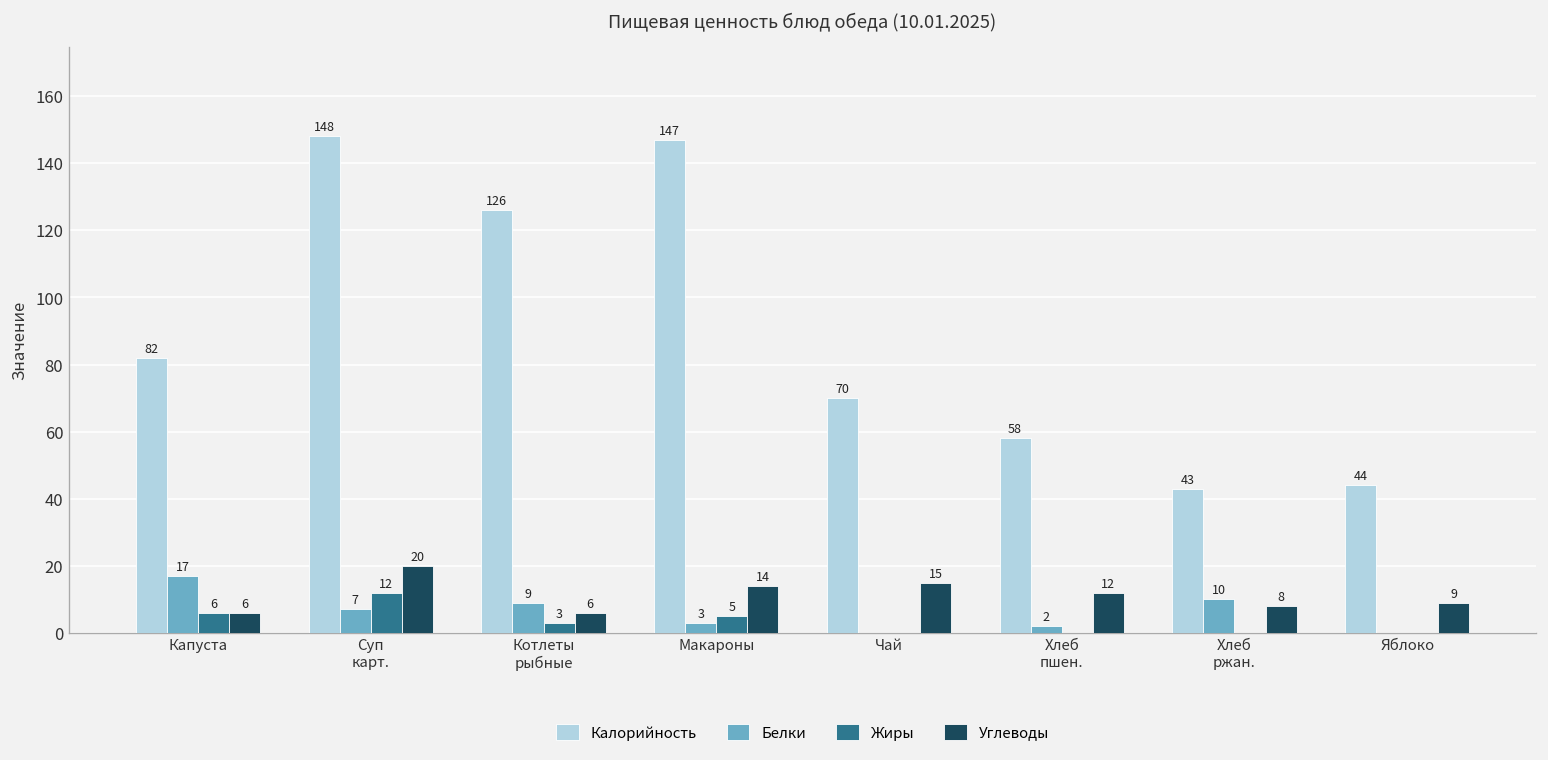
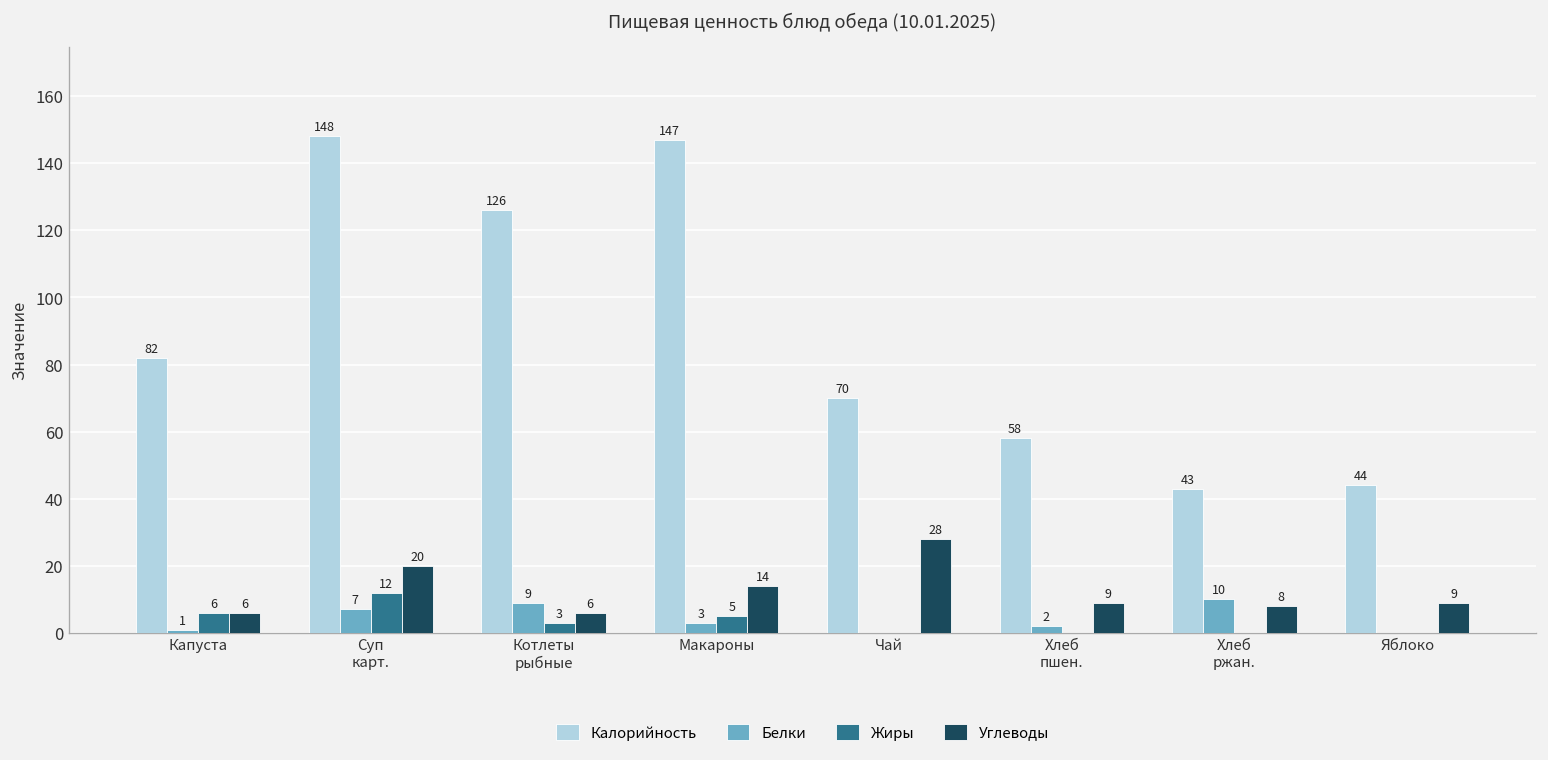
  {
    "Калорийность": {
      "Капуста": 82,
      "Суп карт.": 148,
      "Котлеты рыбные": 126,
      "Макароны": 147,
      "Чай": 70,
      "Хлеб пшен.": 58,
      "Хлеб ржан.": 43,
      "Яблоко": 44
    },
    "Белки": {
-     "Капуста": 17,
+     "Капуста": 1,
      "Суп карт.": 7,
      "Котлеты рыбные": 9,
      "Макароны": 3,
      "Хлеб пшен.": 2,
      "Хлеб ржан.": 10
    },
    "Жиры": {
      "Капуста": 6,
      "Суп карт.": 12,
      "Котлеты рыбные": 3,
      "Макароны": 5
    },
    "Углеводы": {
      "Капуста": 6,
      "Суп карт.": 20,
      "Котлеты рыбные": 6,
      "Макароны": 14,
-     "Чай": 15,
-     "Хлеб пшен.": 12,
+     "Чай": 28,
+     "Хлеб пшен.": 9,
      "Хлеб ржан.": 8,
      "Яблоко": 9
    }
  }
